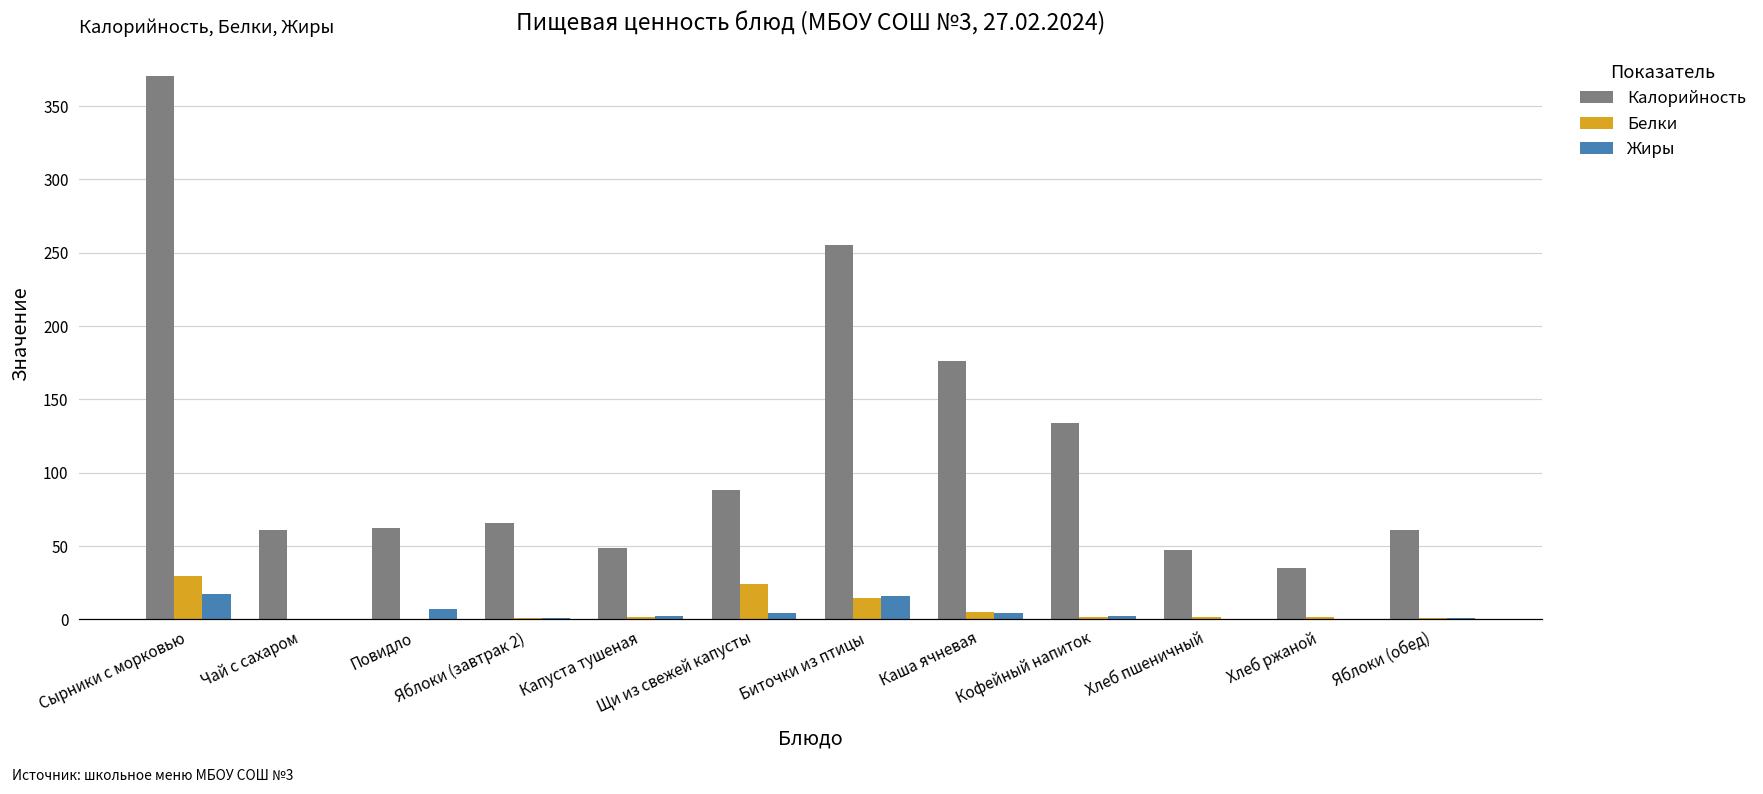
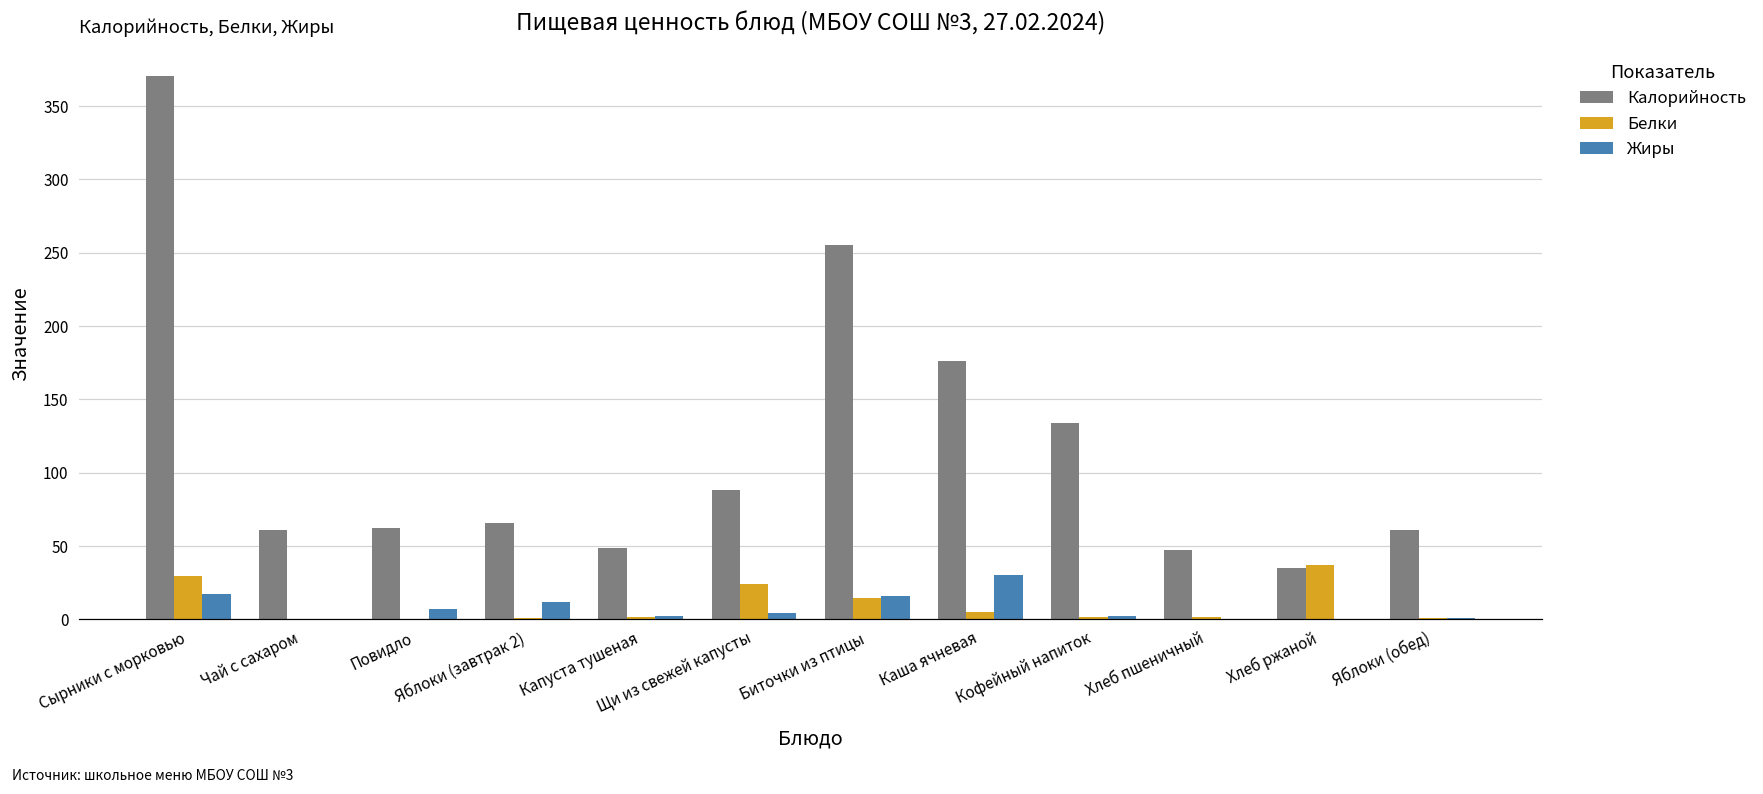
  {
    "Калорийность": {
      "Сырники с морковью": 371,
      "Чай с сахаром": 61,
      "Повидло": 62,
      "Яблоки (завтрак 2)": 66,
      "Капуста тушеная": 48,
      "Щи из свежей капусты": 88,
      "Биточки из птицы": 255,
      "Каша ячневая": 176,
      "Кофейный напиток": 134,
      "Хлеб пшеничный": 47,
      "Хлеб ржаной": 35,
      "Яблоки (обед)": 61
    },
    "Белки": {
      "Сырники с морковью": 30,
      "Щи из свежей капусты": 24,
      "Биточки из птицы": 14,
      "Каша ячневая": 5,
-     "Хлеб ржаной": 1
+     "Хлеб ржаной": 37
    },
    "Жиры": {
      "Сырники с морковью": 17,
      "Чай с сахаром": 0,
      "Повидло": 7,
-     "Яблоки (завтрак 2)": 1,
+     "Яблоки (завтрак 2)": 12,
      "Капуста тушеная": 2,
      "Щи из свежей капусты": 4,
      "Биточки из птицы": 16,
-     "Каша ячневая": 4,
+     "Каша ячневая": 30,
      "Кофейный напиток": 2
    }
  }
